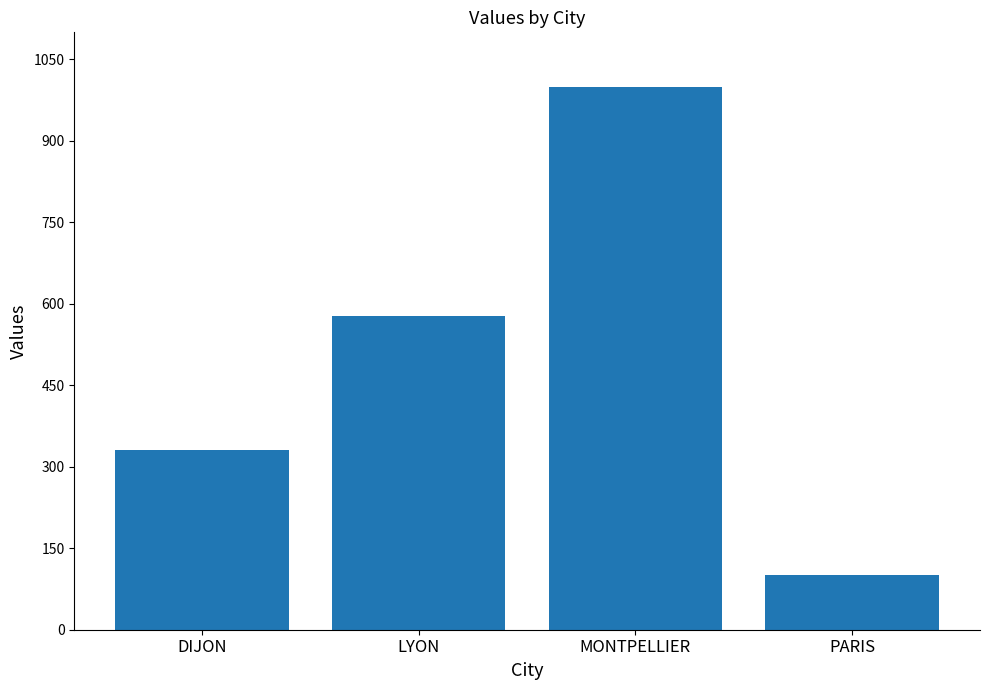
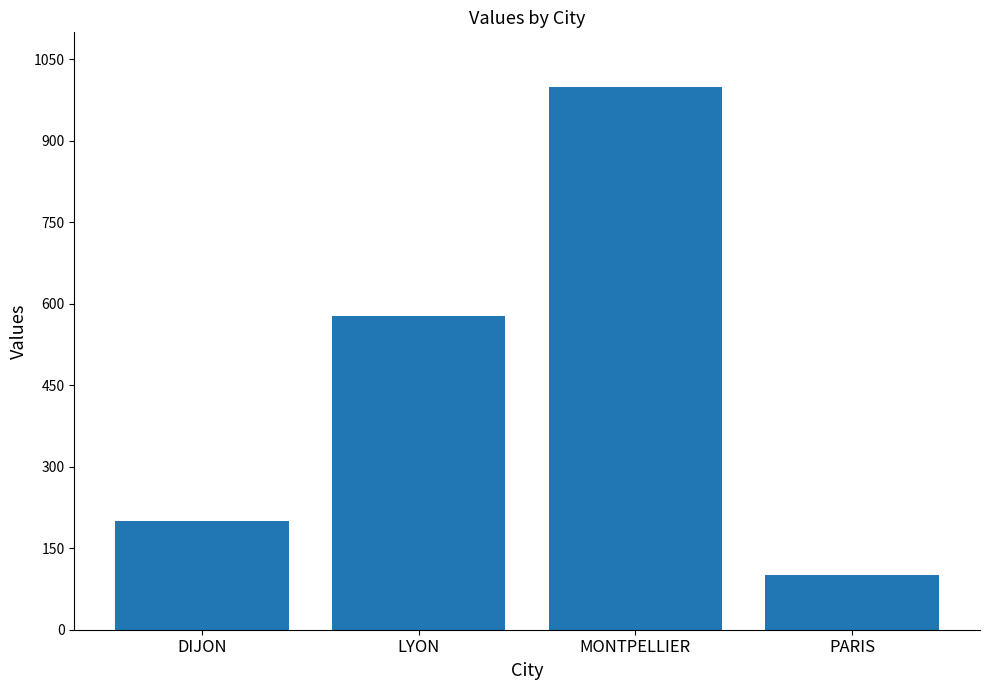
  {
-   "DIJON": 330,
+   "DIJON": 200,
    "LYON": 580,
    "MONTPELLIER": 1000,
    "PARIS": 100
  }
